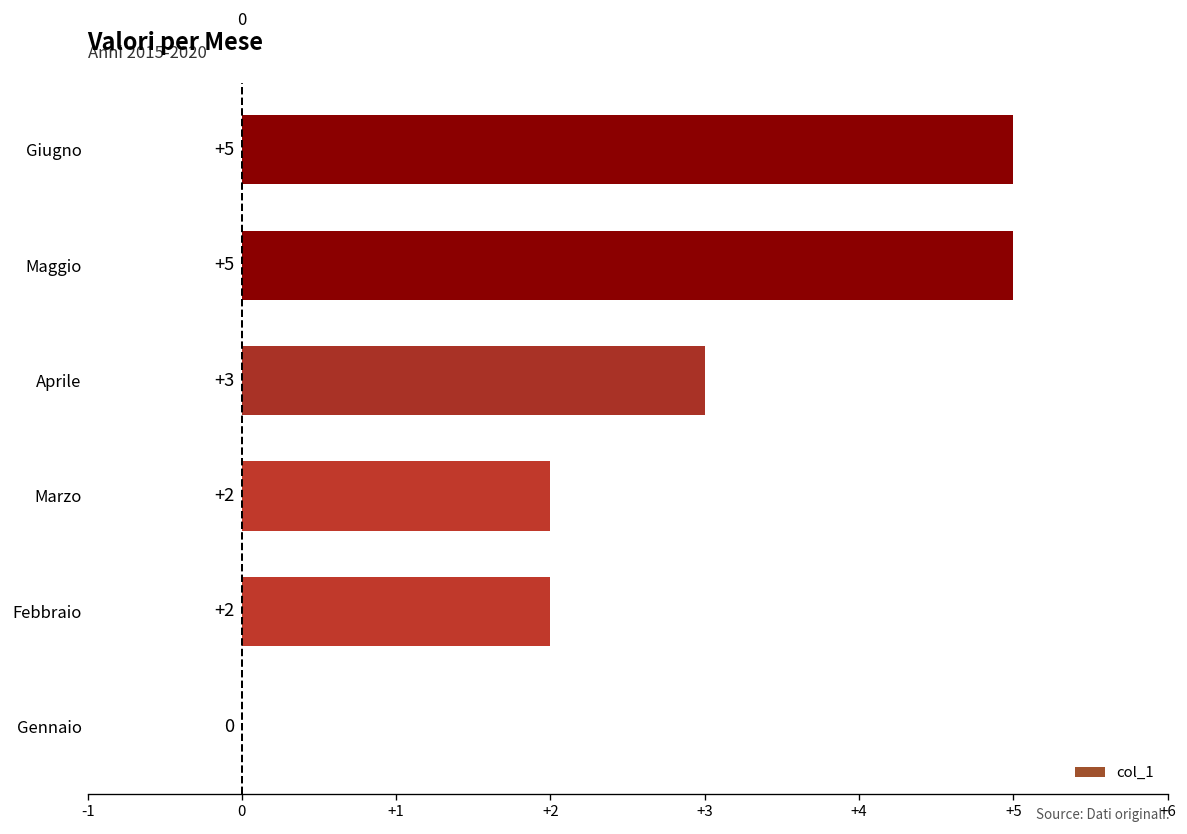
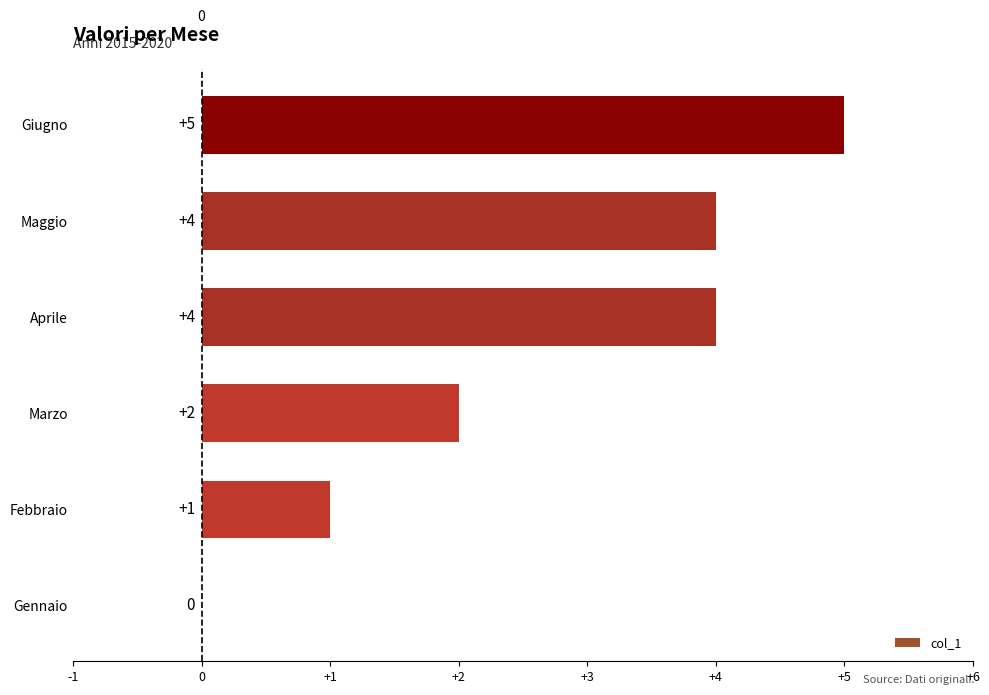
  {
-   "Maggio": "+5",
-   "Aprile": "+3",
-   "Febbraio": "+2",
+   "Maggio": "+4",
+   "Aprile": "+4",
+   "Febbraio": "+1",
    "Gennaio": "0"
  }
